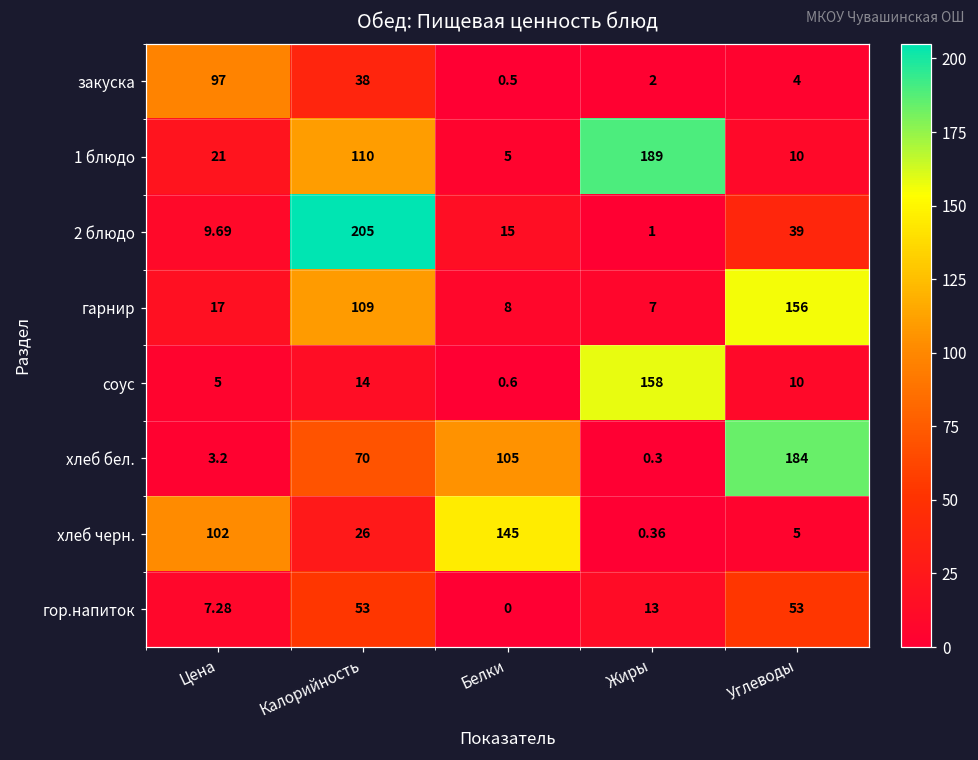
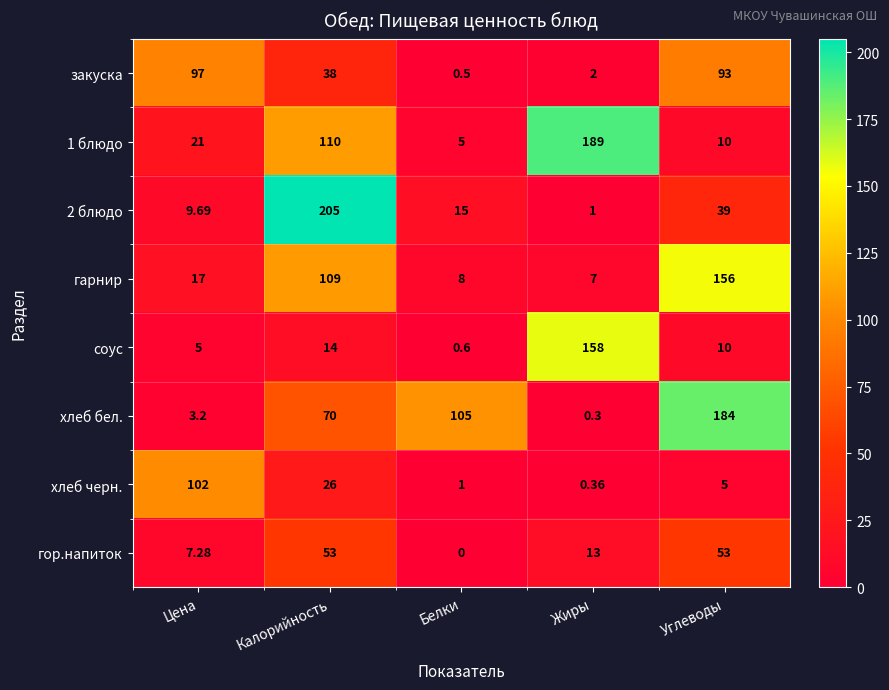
  {
    "закуска": {
      "Цена": 97,
      "Калорийность": 38,
      "Белки": 0.5,
      "Жиры": 2,
-     "Углеводы": 4
+     "Углеводы": 93
    },
    "1 блюдо": {
      "Цена": 21,
      "Калорийность": 110,
      "Белки": 5,
      "Жиры": 189,
      "Углеводы": 10
    },
    "2 блюдо": {
      "Цена": 9.69,
      "Калорийность": 205,
      "Белки": 15,
      "Жиры": 1,
      "Углеводы": 39
    },
    "гарнир": {
      "Цена": 17,
      "Калорийность": 109,
      "Белки": 8,
      "Жиры": 7,
      "Углеводы": 156
    },
    "соус": {
      "Цена": 5,
      "Калорийность": 14,
      "Белки": 0.6,
      "Жиры": 158,
      "Углеводы": 10
    },
    "хлеб бел.": {
      "Цена": 3.2,
      "Калорийность": 70,
      "Белки": 105,
      "Жиры": 0.3,
      "Углеводы": 184
    },
    "хлеб черн.": {
      "Цена": 102,
      "Калорийность": 26,
-     "Белки": 145,
+     "Белки": 1,
      "Жиры": 0.36,
      "Углеводы": 5
    },
    "гор.напиток": {
      "Цена": 7.28,
      "Калорийность": 53,
      "Белки": 0,
      "Жиры": 13,
      "Углеводы": 53
    }
  }
